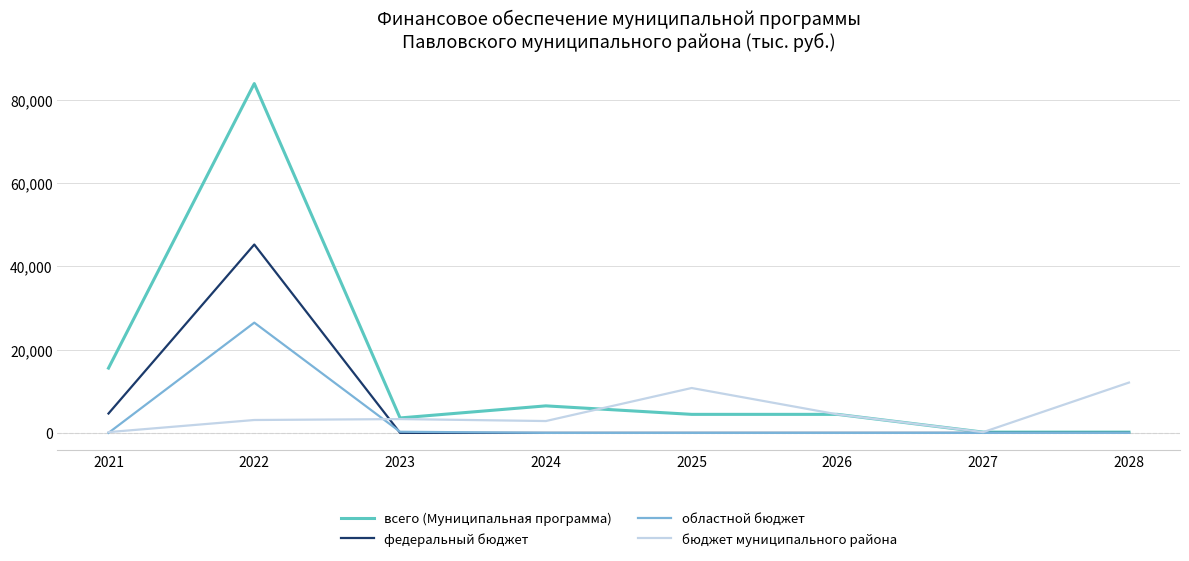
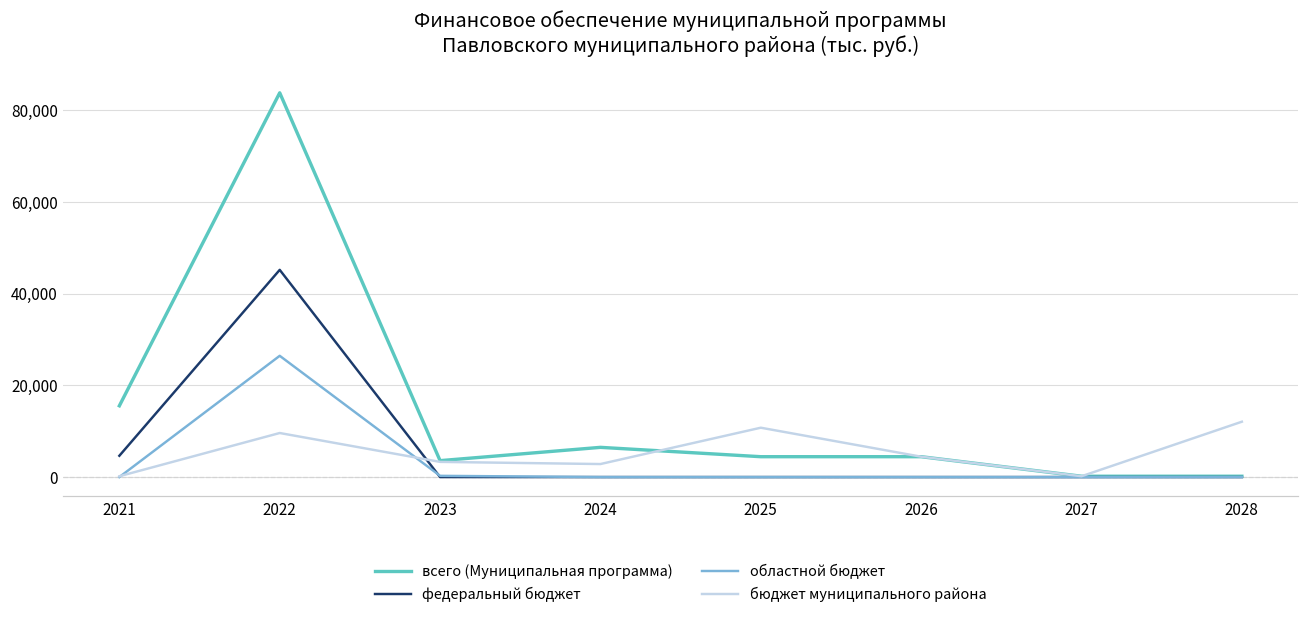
  {
    "федеральный бюджет": {
      "2021": "5,000",
      "2022": "45,000"
    },
    "бюджет муниципального района": {
-     "2022": "3,000",
+     "2022": "10,000",
      "2024": "3,000",
      "2025": "11,000",
      "2028": "12,000"
    }
  }
